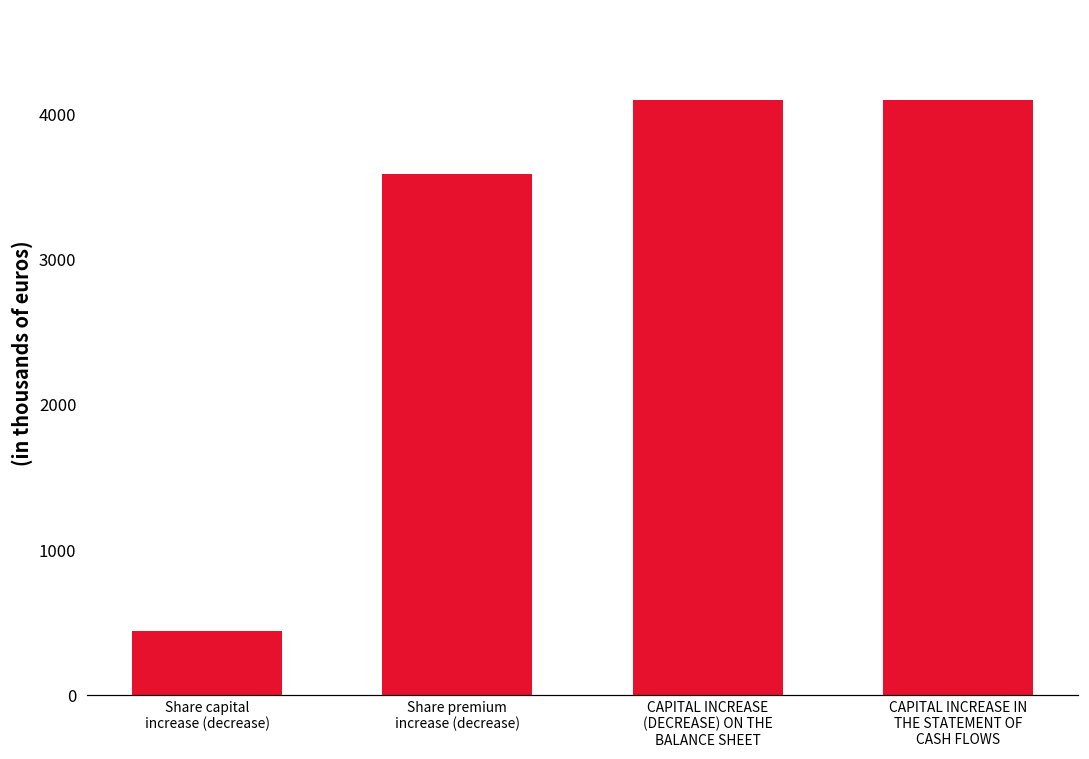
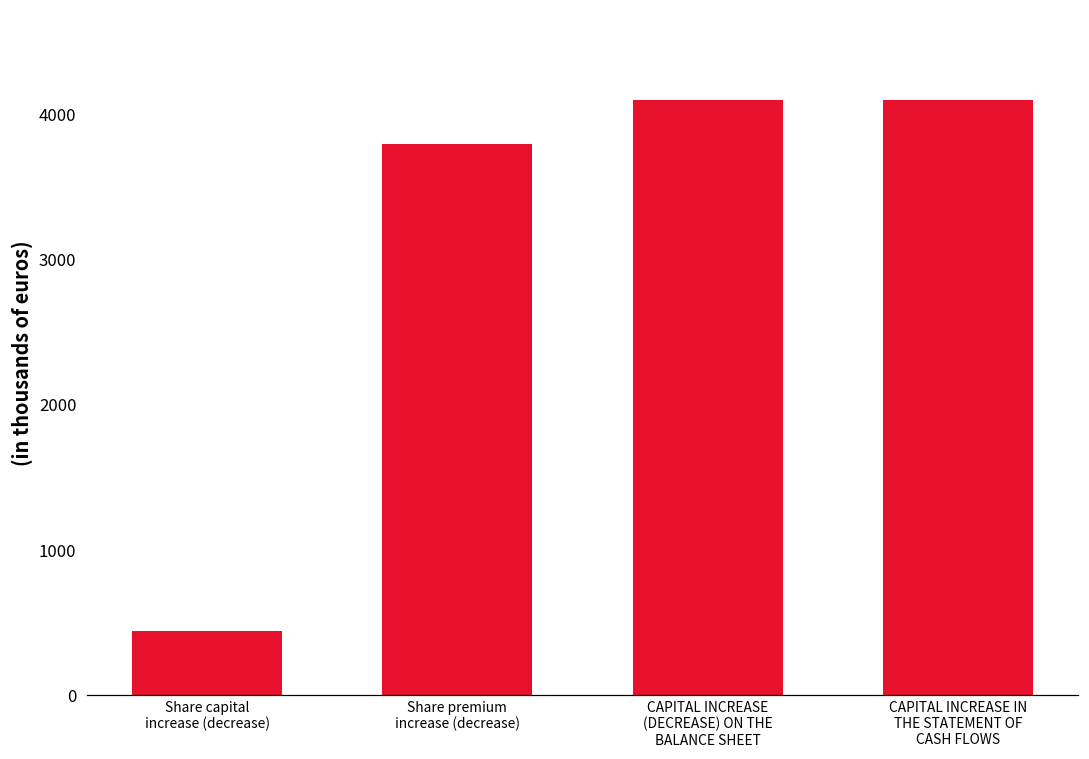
  {
    "Share capital increase (decrease)": 440,
-   "Share premium increase (decrease)": 3590,
+   "Share premium increase (decrease)": 3790,
    "CAPITAL INCREASE (DECREASE) ON THE BALANCE SHEET": 4100,
    "CAPITAL INCREASE IN THE STATEMENT OF CASH FLOWS": 4100
  }
